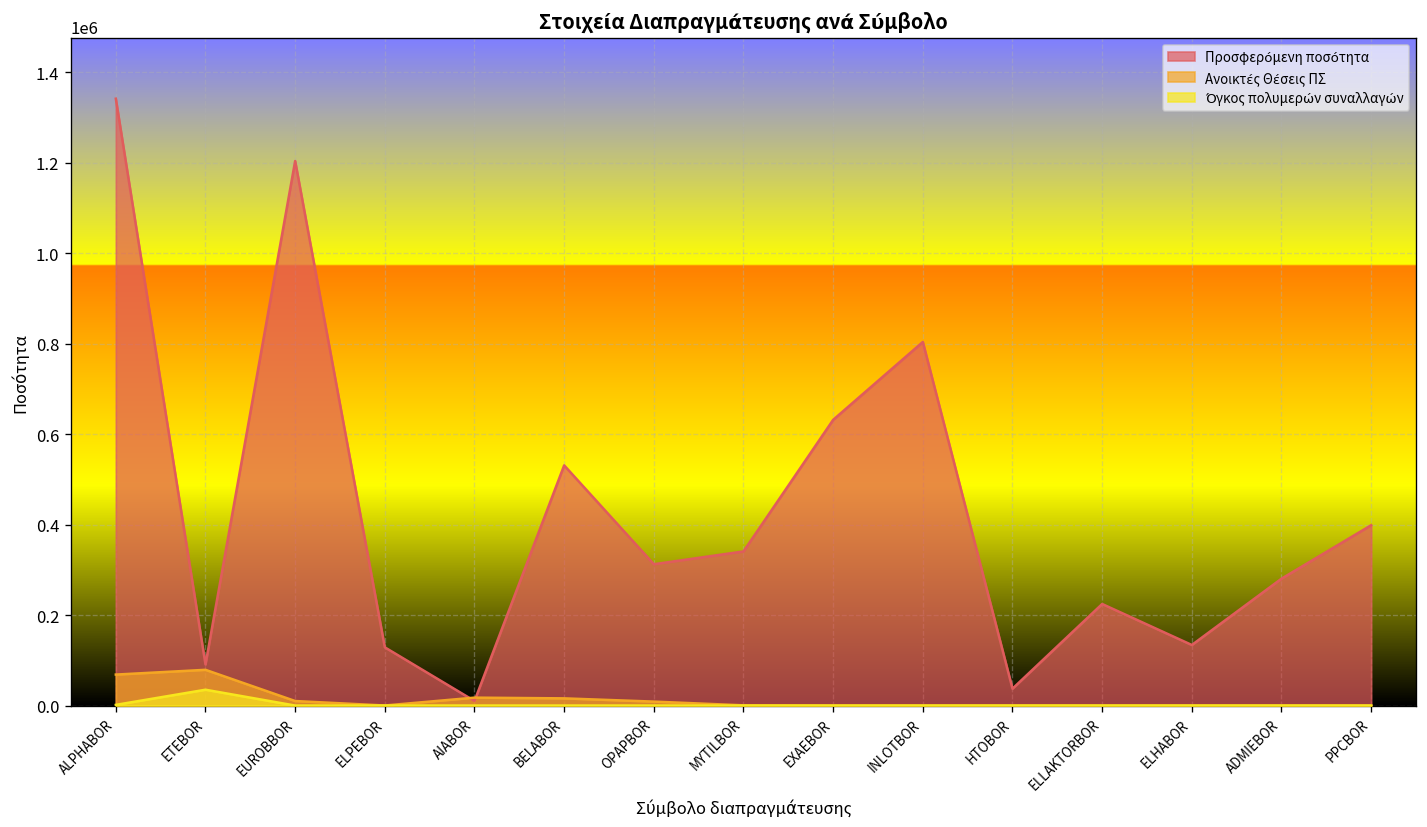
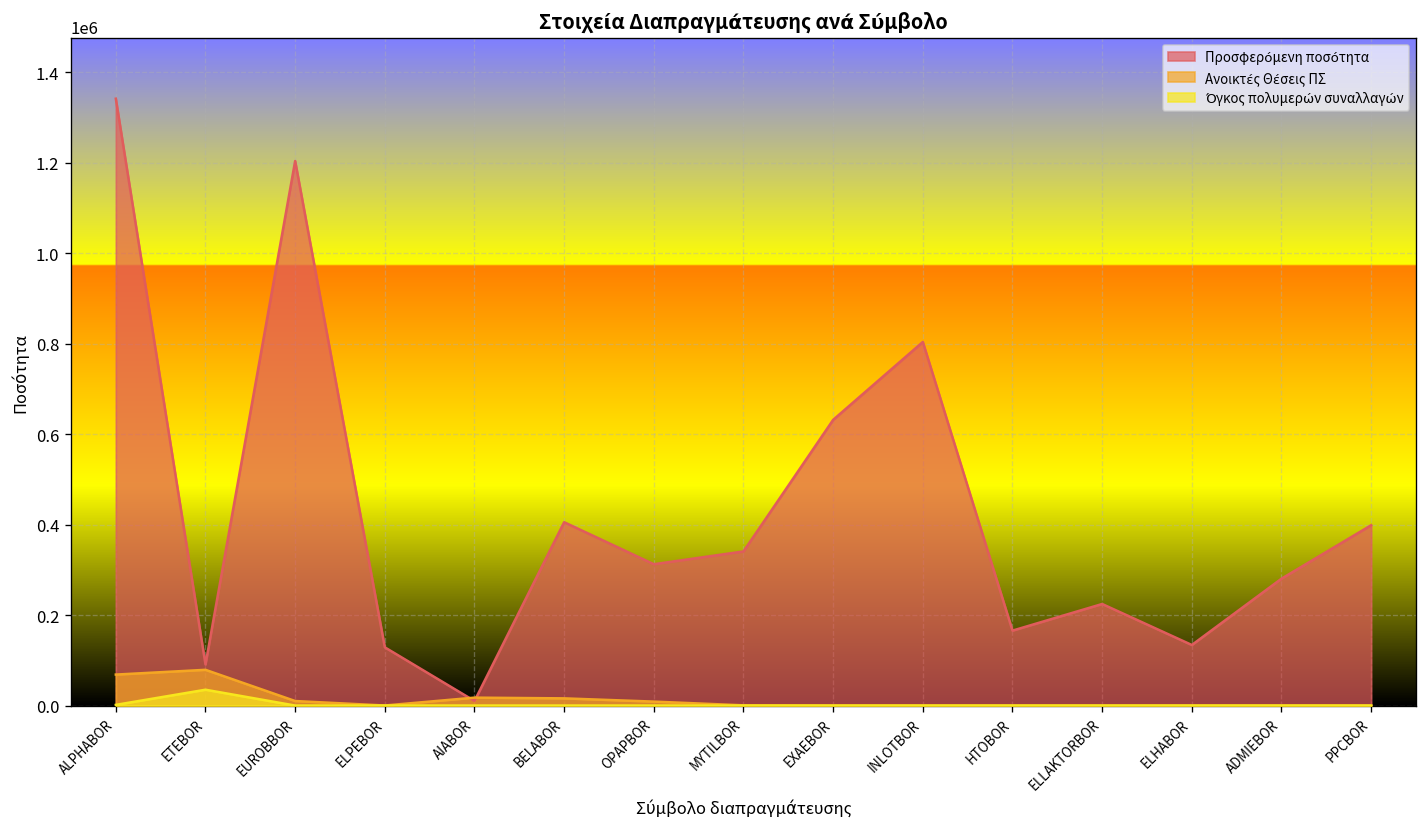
  {
    "Προσφερόμενη ποσότητα": {
      "ALPHABOR": 1340000,
      "ETEBOR": 90000,
      "EUROBBOR": 1200000,
      "ELPEBOR": 130000,
      "AIABOR": 10000,
-     "BELABOR": 530000,
+     "BELABOR": 410000,
      "OPAPBOR": 310000,
      "MYTILBOR": 340000,
      "EXAEBOR": 630000,
      "INLOTBOR": 800000,
-     "HTOBOR": 40000,
+     "HTOBOR": 170000,
      "ELLAKTORBOR": 220000,
      "ELHABOR": 130000,
      "ADMIEBOR": 280000,
      "PPCBOR": 400000
    },
    "Ανοικτές Θέσεις ΠΣ": {
      "ALPHABOR": 70000,
      "ETEBOR": 80000,
      "EUROBBOR": 10000,
      "AIABOR": 20000,
      "BELABOR": 20000,
      "OPAPBOR": 10000
    },
    "Όγκος πολυμερών συναλλαγών": {
      "ALPHABOR": 0,
      "ETEBOR": 40000,
      "EUROBBOR": 0,
      "AIABOR": 0,
      "BELABOR": 0,
      "OPAPBOR": 0
    }
  }
